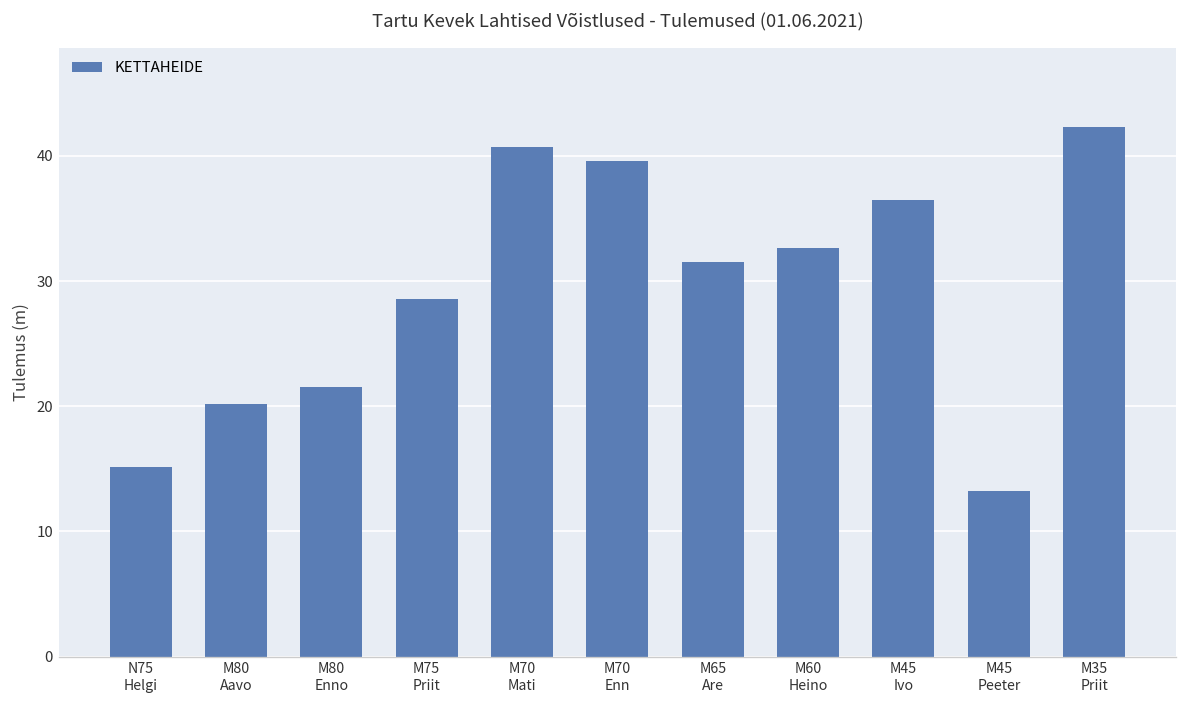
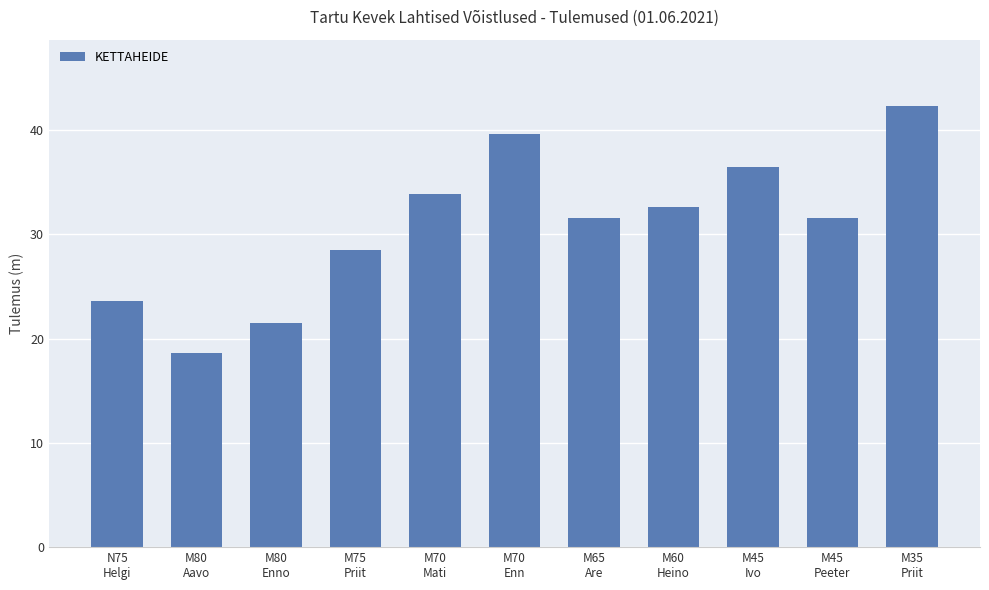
  {
-   "N75 Helgi": 15.1,
-   "M80 Aavo": 20.2,
+   "N75 Helgi": 23.6,
+   "M80 Aavo": 18.6,
    "M80 Enno": 21.5,
    "M75 Priit": 28.5,
-   "M70 Mati": 40.7,
+   "M70 Mati": 33.8,
    "M70 Enn": 39.6,
    "M65 Are": 31.5,
    "M60 Heino": 32.6,
    "M45 Ivo": 36.5,
-   "M45 Peeter": 13.3,
+   "M45 Peeter": 31.6,
    "M35 Priit": 42.3
  }
